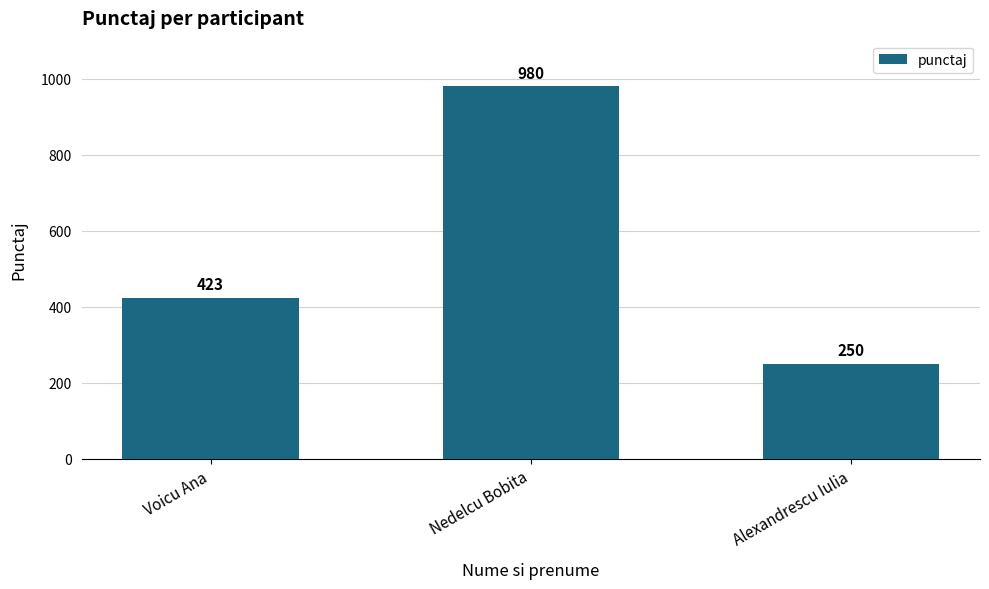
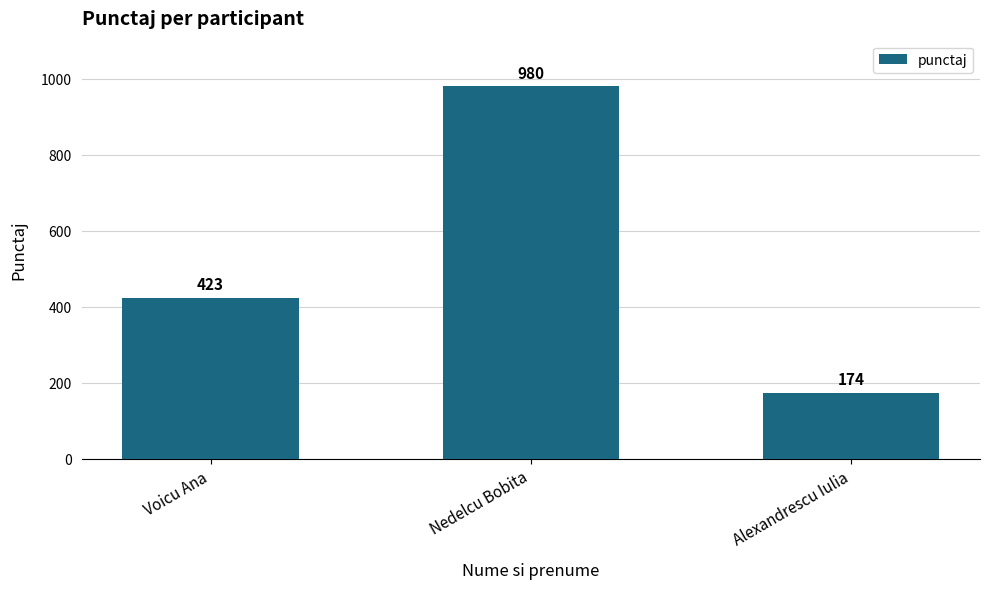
  {
    "Voicu Ana": 423,
    "Nedelcu Bobita": 980,
-   "Alexandrescu Iulia": 250
+   "Alexandrescu Iulia": 174
  }
